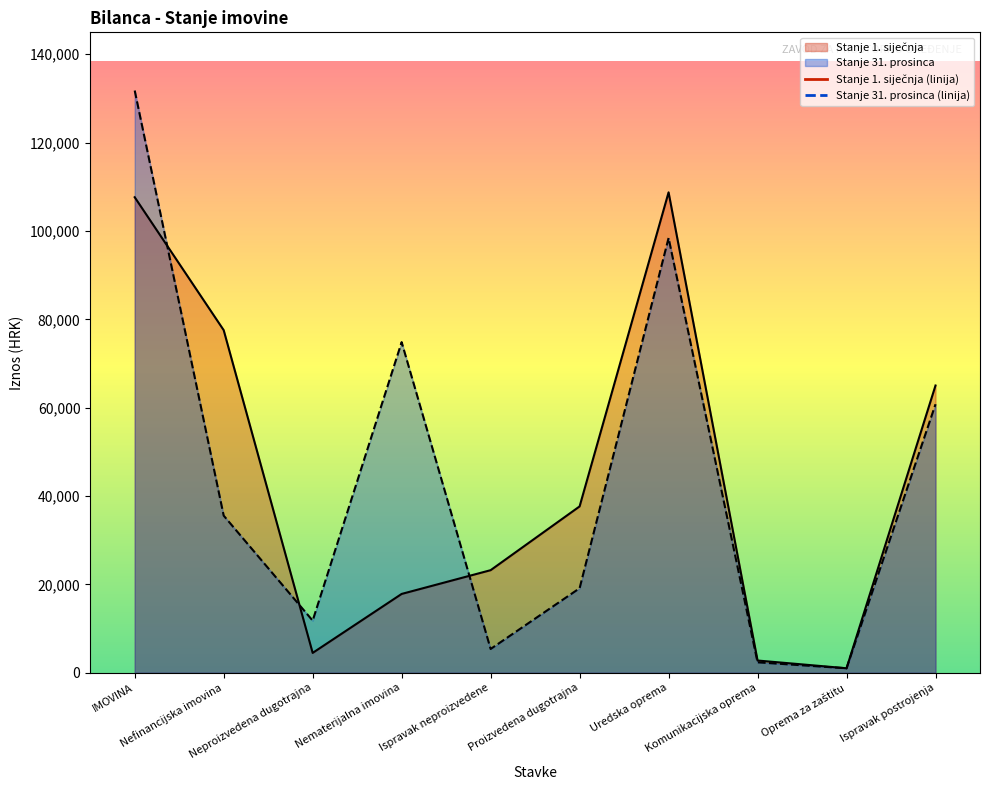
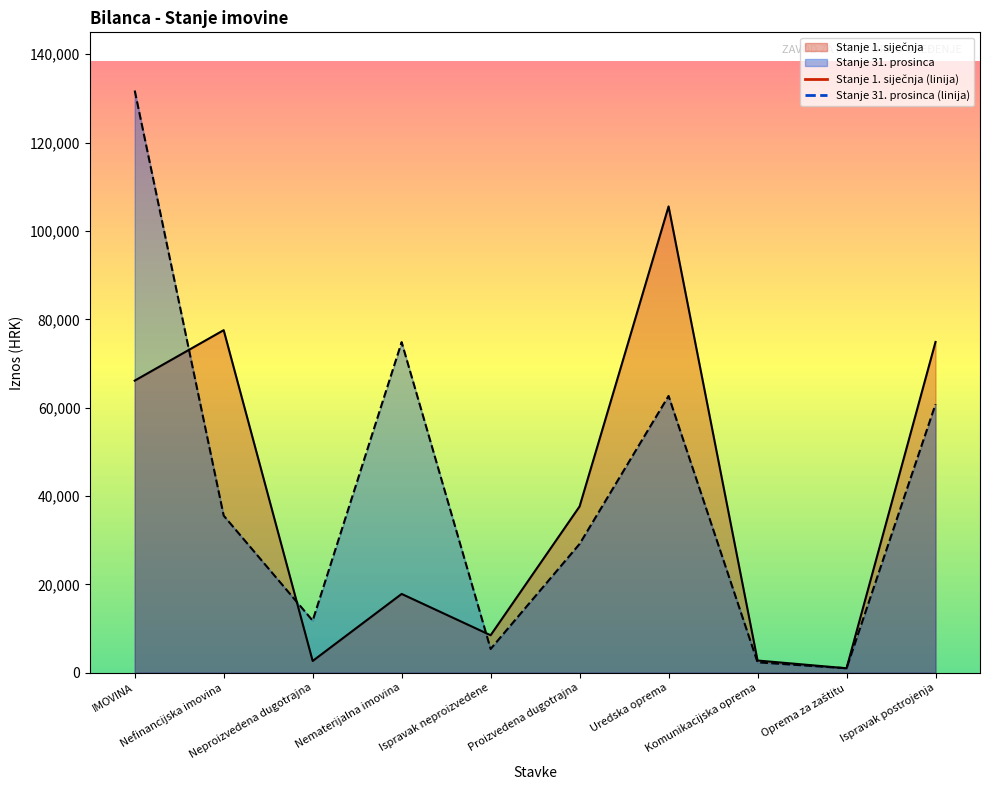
  {
    "Stanje 1. siječnja": {
-     "IMOVINA": "108,000",
+     "IMOVINA": "66,000",
      "Nefinancijska imovina": "78,000",
-     "Neproizvedena dugotrajna": "4,000",
+     "Neproizvedena dugotrajna": "3,000",
      "Nematerijalna imovina": "18,000",
-     "Ispravak neproizvedene": "23,000",
+     "Ispravak neproizvedene": "8,000",
      "Proizvedena dugotrajna": "38,000",
-     "Uredska oprema": "109,000",
-     "Ispravak postrojenja": "65,000"
+     "Uredska oprema": "106,000",
+     "Ispravak postrojenja": "75,000"
    },
    "Stanje 31. prosinca": {
      "IMOVINA": "132,000",
      "Nefinancijska imovina": "36,000",
      "Neproizvedena dugotrajna": "12,000",
      "Nematerijalna imovina": "75,000",
      "Ispravak neproizvedene": "5,000",
-     "Proizvedena dugotrajna": "19,000",
-     "Uredska oprema": "98,000",
+     "Proizvedena dugotrajna": "29,000",
+     "Uredska oprema": "63,000",
      "Ispravak postrojenja": "61,000"
    }
  }
